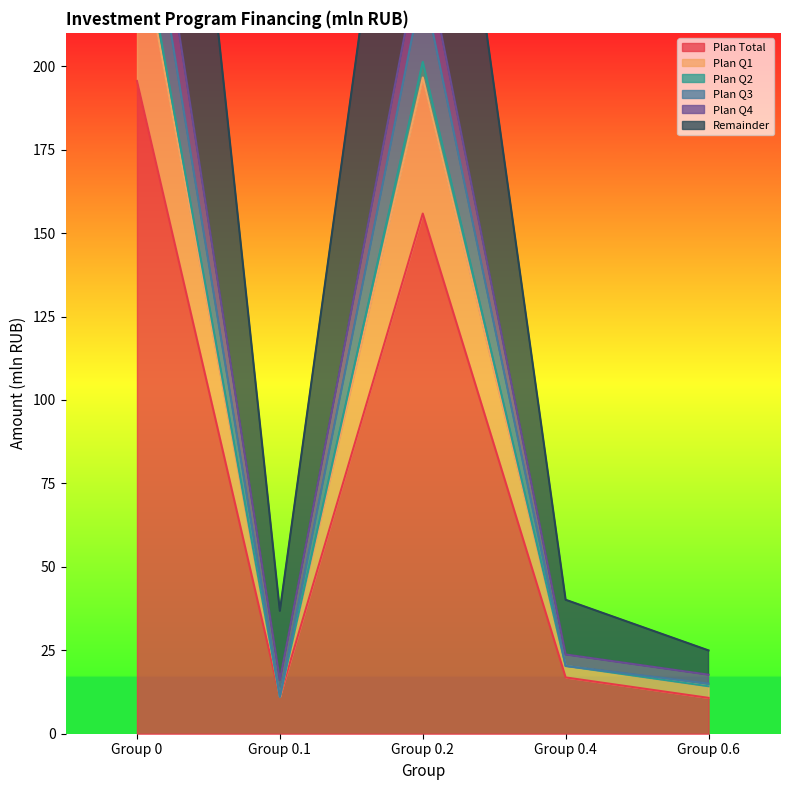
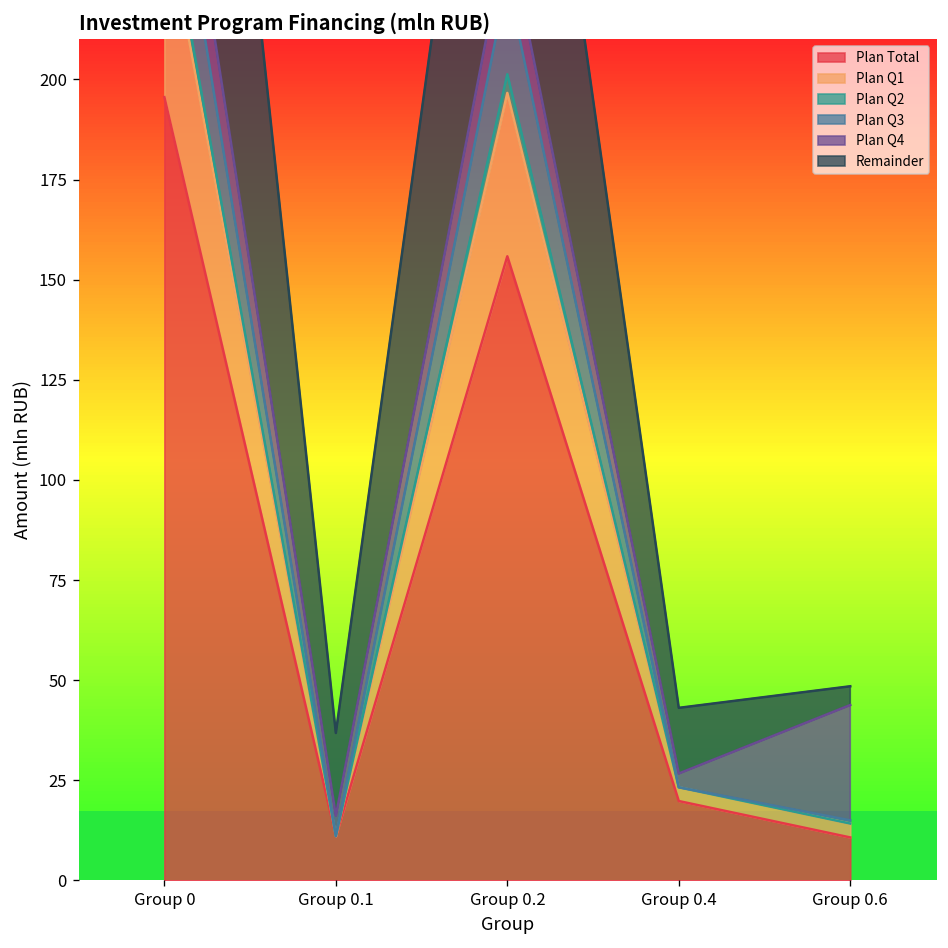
  {
    "Plan Total": {
      "Group 0": 196,
      "Group 0.2": 156,
-     "Group 0.4": 17,
+     "Group 0.4": 20,
      "Group 0.6": 11
    },
    "Plan Q1": {
      "Group 0.2": 41
    },
    "Plan Q4": {
      "Group 0.1": 5,
      "Group 0.4": 3,
-     "Group 0.6": 3
+     "Group 0.6": 29
    },
    "Remainder": {
      "Group 0.1": 21,
      "Group 0.4": 16,
-     "Group 0.6": 7
+     "Group 0.6": 5
    }
  }
